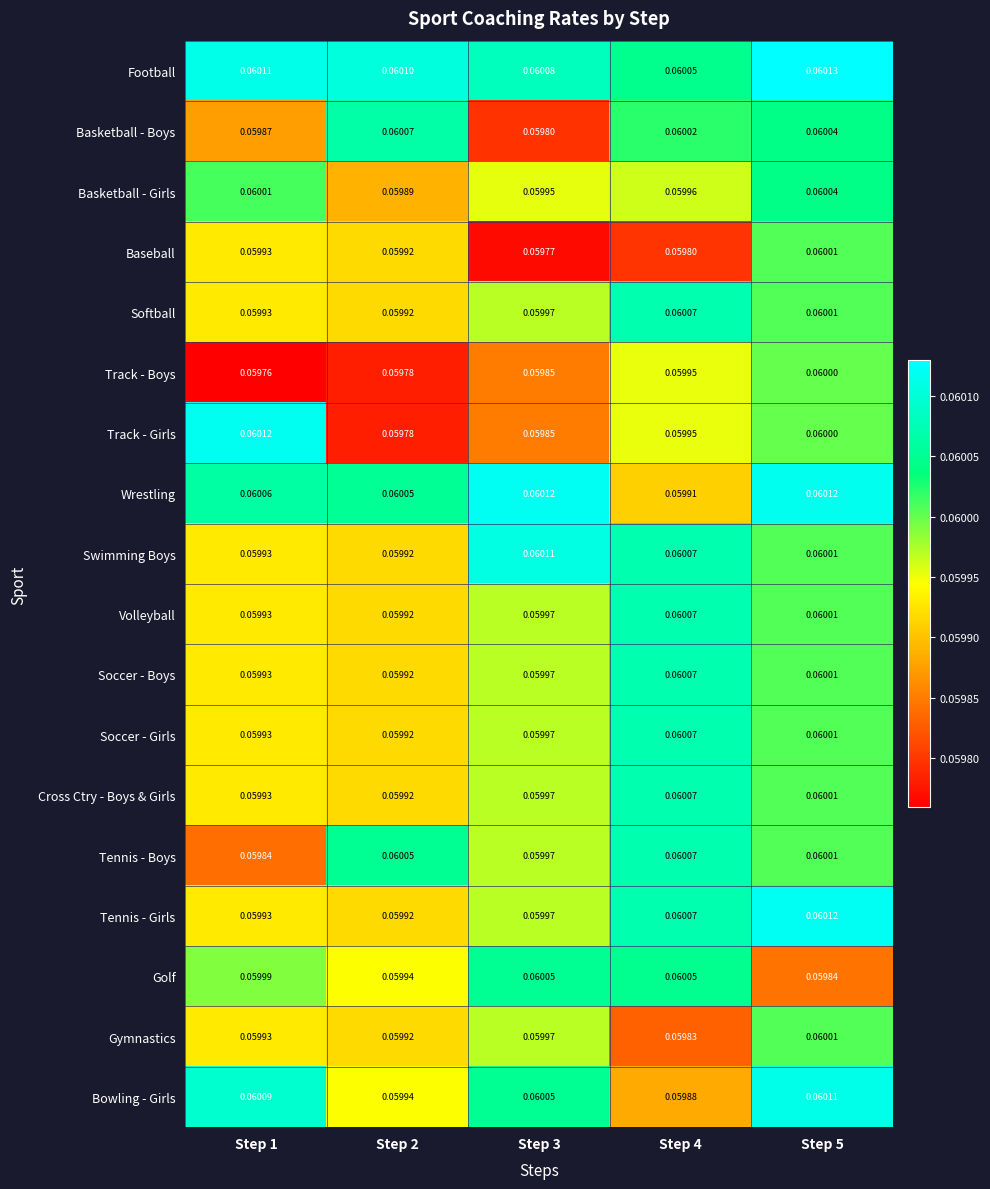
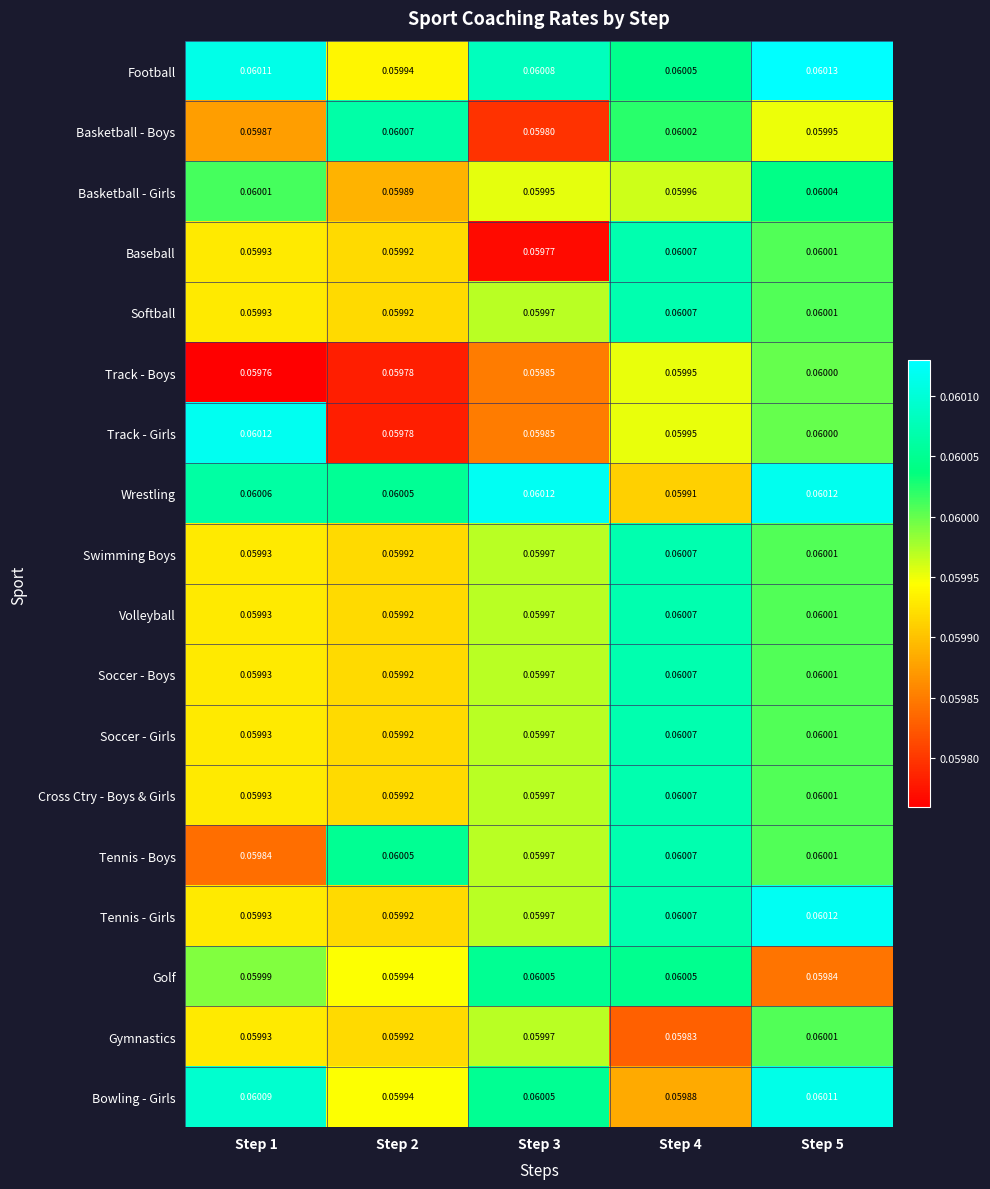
  {
    "Football": {
      "Step 1": 0.06011,
-     "Step 2": 0.06010,
+     "Step 2": 0.05994,
      "Step 3": 0.06008,
      "Step 4": 0.06005,
      "Step 5": 0.06013
    },
    "Basketball - Boys": {
      "Step 1": 0.05987,
      "Step 2": 0.06007,
      "Step 3": 0.05980,
      "Step 4": 0.06002,
-     "Step 5": 0.06004
+     "Step 5": 0.05995
    },
    "Basketball - Girls": {
      "Step 1": 0.06001,
      "Step 2": 0.05989,
      "Step 3": 0.05995,
      "Step 4": 0.05996,
      "Step 5": 0.06004
    },
    "Baseball": {
      "Step 1": 0.05993,
      "Step 2": 0.05992,
      "Step 3": 0.05977,
-     "Step 4": 0.05980,
+     "Step 4": 0.06007,
      "Step 5": 0.06001
    },
    "Softball": {
      "Step 1": 0.05993,
      "Step 2": 0.05992,
      "Step 3": 0.05997,
      "Step 4": 0.06007,
      "Step 5": 0.06001
    },
    "Track - Boys": {
      "Step 1": 0.05976,
      "Step 2": 0.05978,
      "Step 3": 0.05985,
      "Step 4": 0.05995,
      "Step 5": 0.06000
    },
    "Track - Girls": {
      "Step 1": 0.06012,
      "Step 2": 0.05978,
      "Step 3": 0.05985,
      "Step 4": 0.05995,
      "Step 5": 0.06000
    },
    "Wrestling": {
      "Step 1": 0.06006,
      "Step 2": 0.06005,
      "Step 3": 0.06012,
      "Step 4": 0.05991,
      "Step 5": 0.06012
    },
    "Swimming Boys": {
      "Step 1": 0.05993,
      "Step 2": 0.05992,
-     "Step 3": 0.06011,
+     "Step 3": 0.05997,
      "Step 4": 0.06007,
      "Step 5": 0.06001
    },
    "Volleyball": {
      "Step 1": 0.05993,
      "Step 2": 0.05992,
      "Step 3": 0.05997,
      "Step 4": 0.06007,
      "Step 5": 0.06001
    },
    "Soccer - Boys": {
      "Step 1": 0.05993,
      "Step 2": 0.05992,
      "Step 3": 0.05997,
      "Step 4": 0.06007,
      "Step 5": 0.06001
    },
    "Soccer - Girls": {
      "Step 1": 0.05993,
      "Step 2": 0.05992,
      "Step 3": 0.05997,
      "Step 4": 0.06007,
      "Step 5": 0.06001
    },
    "Cross Ctry - Boys & Girls": {
      "Step 1": 0.05993,
      "Step 2": 0.05992,
      "Step 3": 0.05997,
      "Step 4": 0.06007,
      "Step 5": 0.06001
    },
    "Tennis - Boys": {
      "Step 1": 0.05984,
      "Step 2": 0.06005,
      "Step 3": 0.05997,
      "Step 4": 0.06007,
      "Step 5": 0.06001
    },
    "Tennis - Girls": {
      "Step 1": 0.05993,
      "Step 2": 0.05992,
      "Step 3": 0.05997,
      "Step 4": 0.06007,
      "Step 5": 0.06012
    },
    "Golf": {
      "Step 1": 0.05999,
      "Step 2": 0.05994,
      "Step 3": 0.06005,
      "Step 4": 0.06005,
      "Step 5": 0.05984
    },
    "Gymnastics": {
      "Step 1": 0.05993,
      "Step 2": 0.05992,
      "Step 3": 0.05997,
      "Step 4": 0.05983,
      "Step 5": 0.06001
    },
    "Bowling - Girls": {
      "Step 1": 0.06009,
      "Step 2": 0.05994,
      "Step 3": 0.06005,
      "Step 4": 0.05988,
      "Step 5": 0.06011
    }
  }
